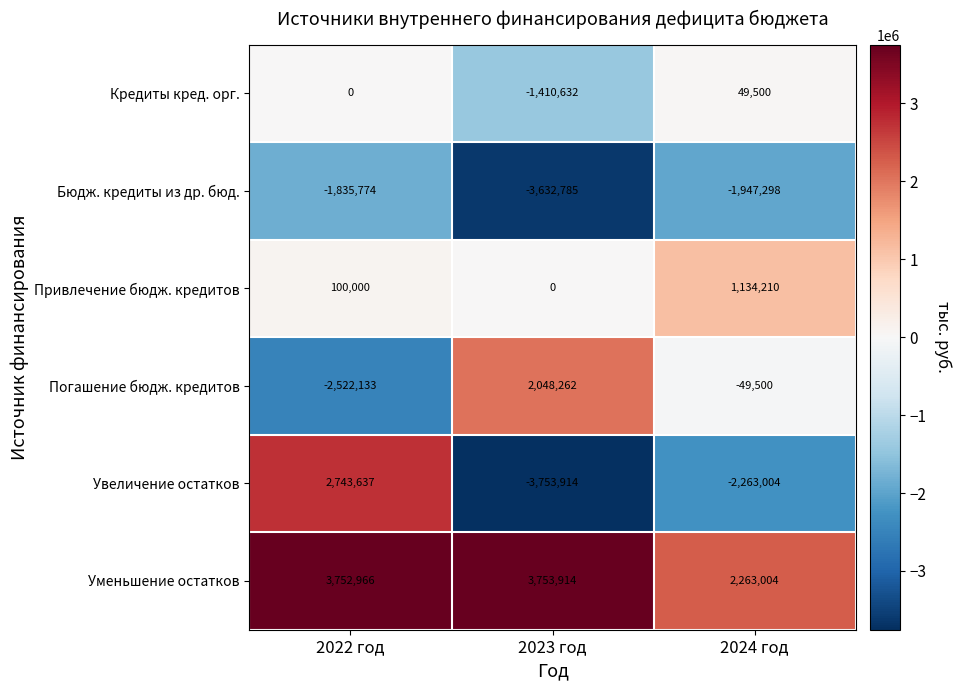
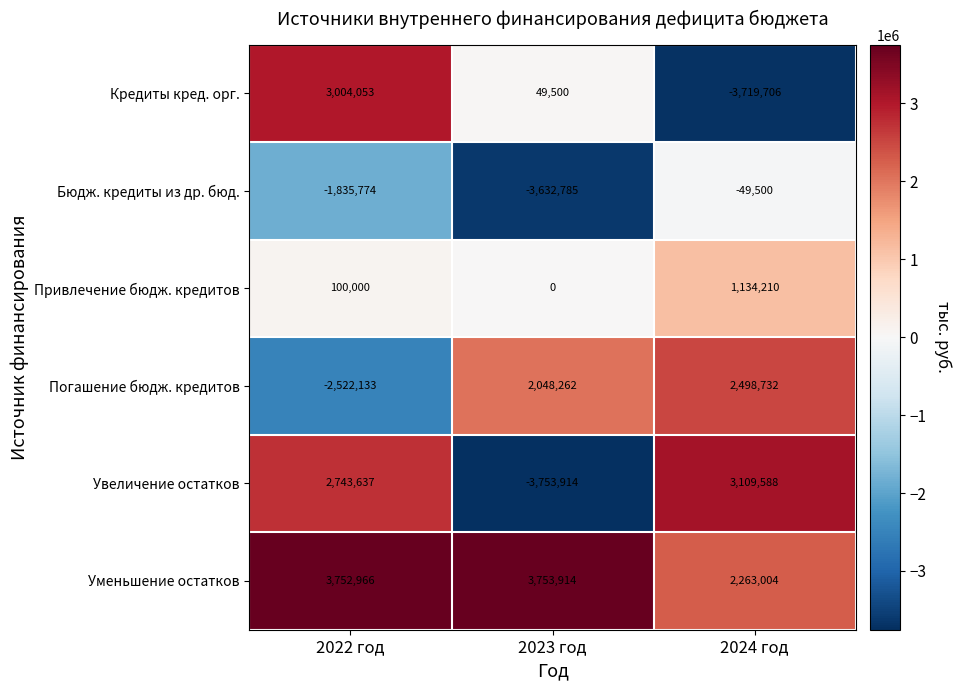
  {
    "Кредиты кред. орг.": {
-     "2022 год": "0",
-     "2023 год": "-1,410,632",
-     "2024 год": "49,500"
+     "2022 год": "3,004,053",
+     "2023 год": "49,500",
+     "2024 год": "-3,719,706"
    },
    "Бюдж. кредиты из др. бюд.": {
      "2022 год": "-1,835,774",
      "2023 год": "-3,632,785",
-     "2024 год": "-1,947,298"
+     "2024 год": "-49,500"
    },
    "Привлечение бюдж. кредитов": {
      "2022 год": "100,000",
      "2023 год": "0",
      "2024 год": "1,134,210"
    },
    "Погашение бюдж. кредитов": {
      "2022 год": "-2,522,133",
      "2023 год": "2,048,262",
-     "2024 год": "-49,500"
+     "2024 год": "2,498,732"
    },
    "Увеличение остатков": {
      "2022 год": "2,743,637",
      "2023 год": "-3,753,914",
-     "2024 год": "-2,263,004"
+     "2024 год": "3,109,588"
    },
    "Уменьшение остатков": {
      "2022 год": "3,752,966",
      "2023 год": "3,753,914",
      "2024 год": "2,263,004"
    }
  }
